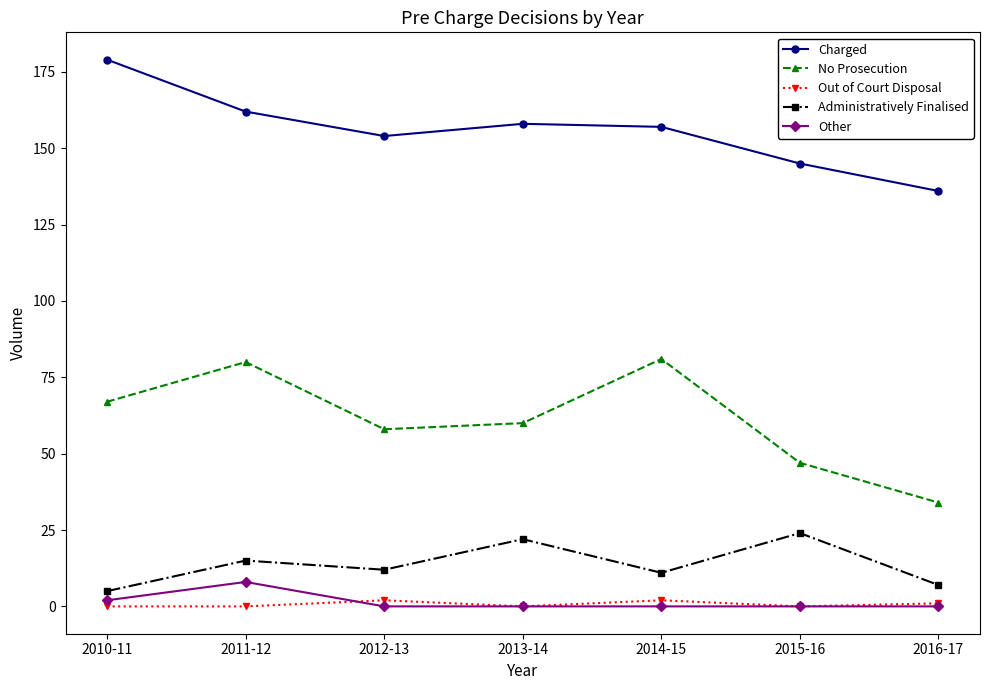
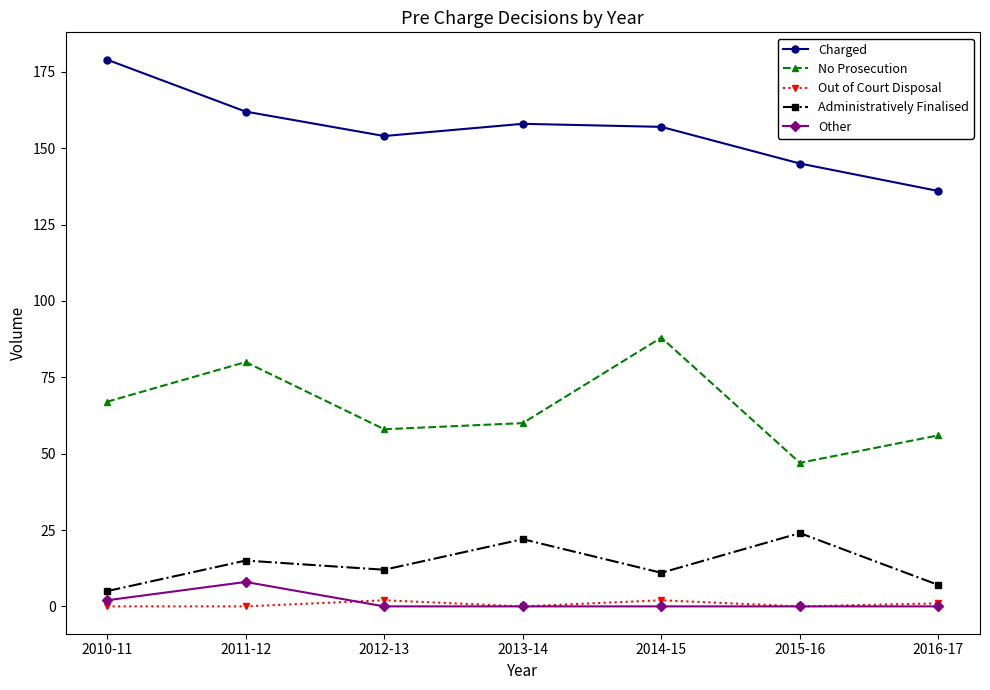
  {
    "Charged": {
      "2010-11": 179,
      "2011-12": 162,
      "2012-13": 154,
      "2013-14": 158,
      "2014-15": 157,
      "2015-16": 145,
      "2016-17": 136
    },
    "No Prosecution": {
      "2010-11": 67,
      "2011-12": 80,
      "2012-13": 58,
      "2013-14": 60,
-     "2014-15": 81,
+     "2014-15": 88,
      "2015-16": 47,
-     "2016-17": 34
+     "2016-17": 56
    },
    "Out of Court Disposal": {
      "2010-11": 0,
      "2011-12": 0,
      "2012-13": 2,
      "2014-15": 2,
      "2016-17": 1
    },
    "Administratively Finalised": {
      "2010-11": 5,
      "2011-12": 15,
      "2012-13": 12,
      "2013-14": 22,
      "2014-15": 11,
      "2015-16": 24,
      "2016-17": 7
    },
    "Other": {
      "2010-11": 2,
      "2011-12": 8,
      "2012-13": 0,
      "2014-15": 0,
      "2016-17": 0
    }
  }
